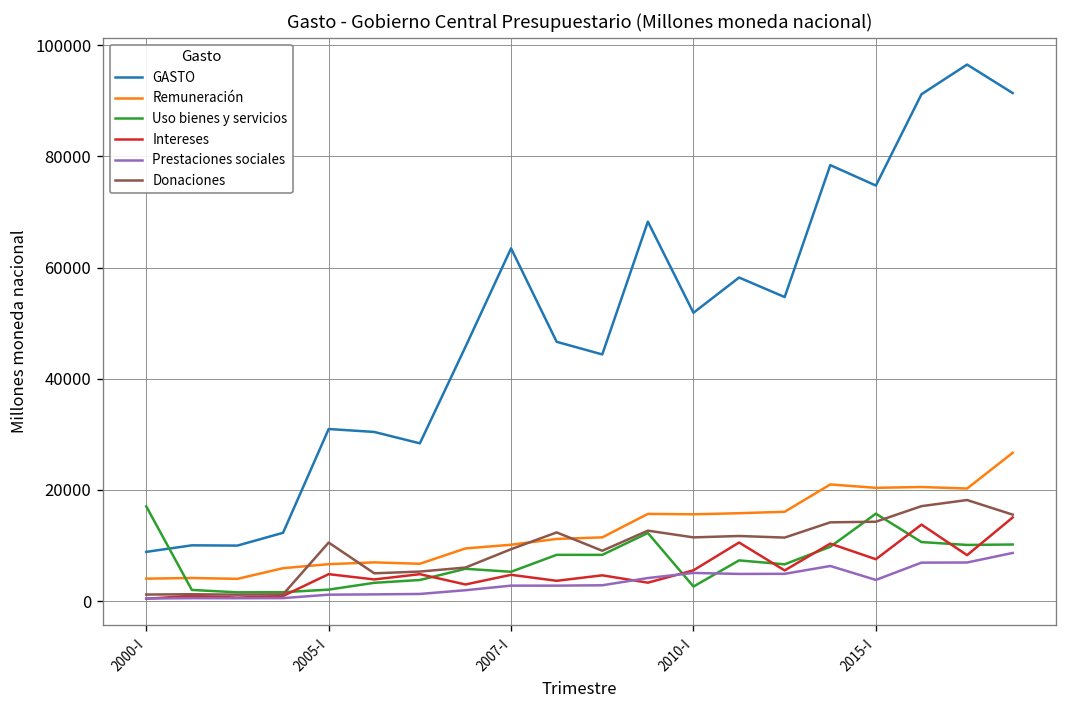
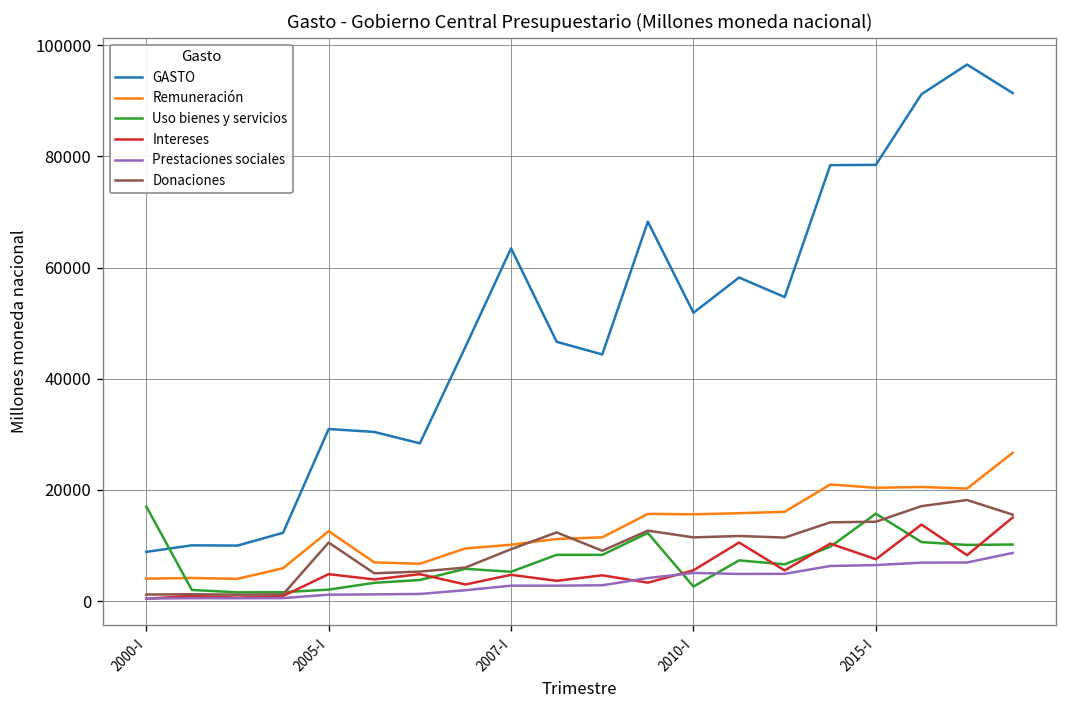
  {
    "GASTO": {
      "2000-I": 9000,
      "2005-I": 31000,
      "2007-I": 63000,
      "2010-I": 52000,
-     "2015-I": 75000
+     "2015-I": 78000
    },
    "Remuneración": {
      "2000-I": 4000,
-     "2005-I": 7000,
+     "2005-I": 13000,
      "2007-I": 10000,
      "2010-I": 16000,
      "2015-I": 20000
    },
    "Uso bienes y servicios": {
      "2000-I": 17000,
      "2005-I": 2000,
      "2010-I": 3000,
      "2015-I": 16000
    },
    "Intereses": {
      "2005-I": 5000,
      "2015-I": 8000
    },
    "Prestaciones sociales": {
      "2005-I": 1000,
      "2007-I": 3000,
-     "2015-I": 4000
+     "2015-I": 6000
    },
    "Donaciones": {
      "2000-I": 1000,
      "2005-I": 11000,
      "2007-I": 9000,
      "2010-I": 11000,
      "2015-I": 14000
    }
  }
